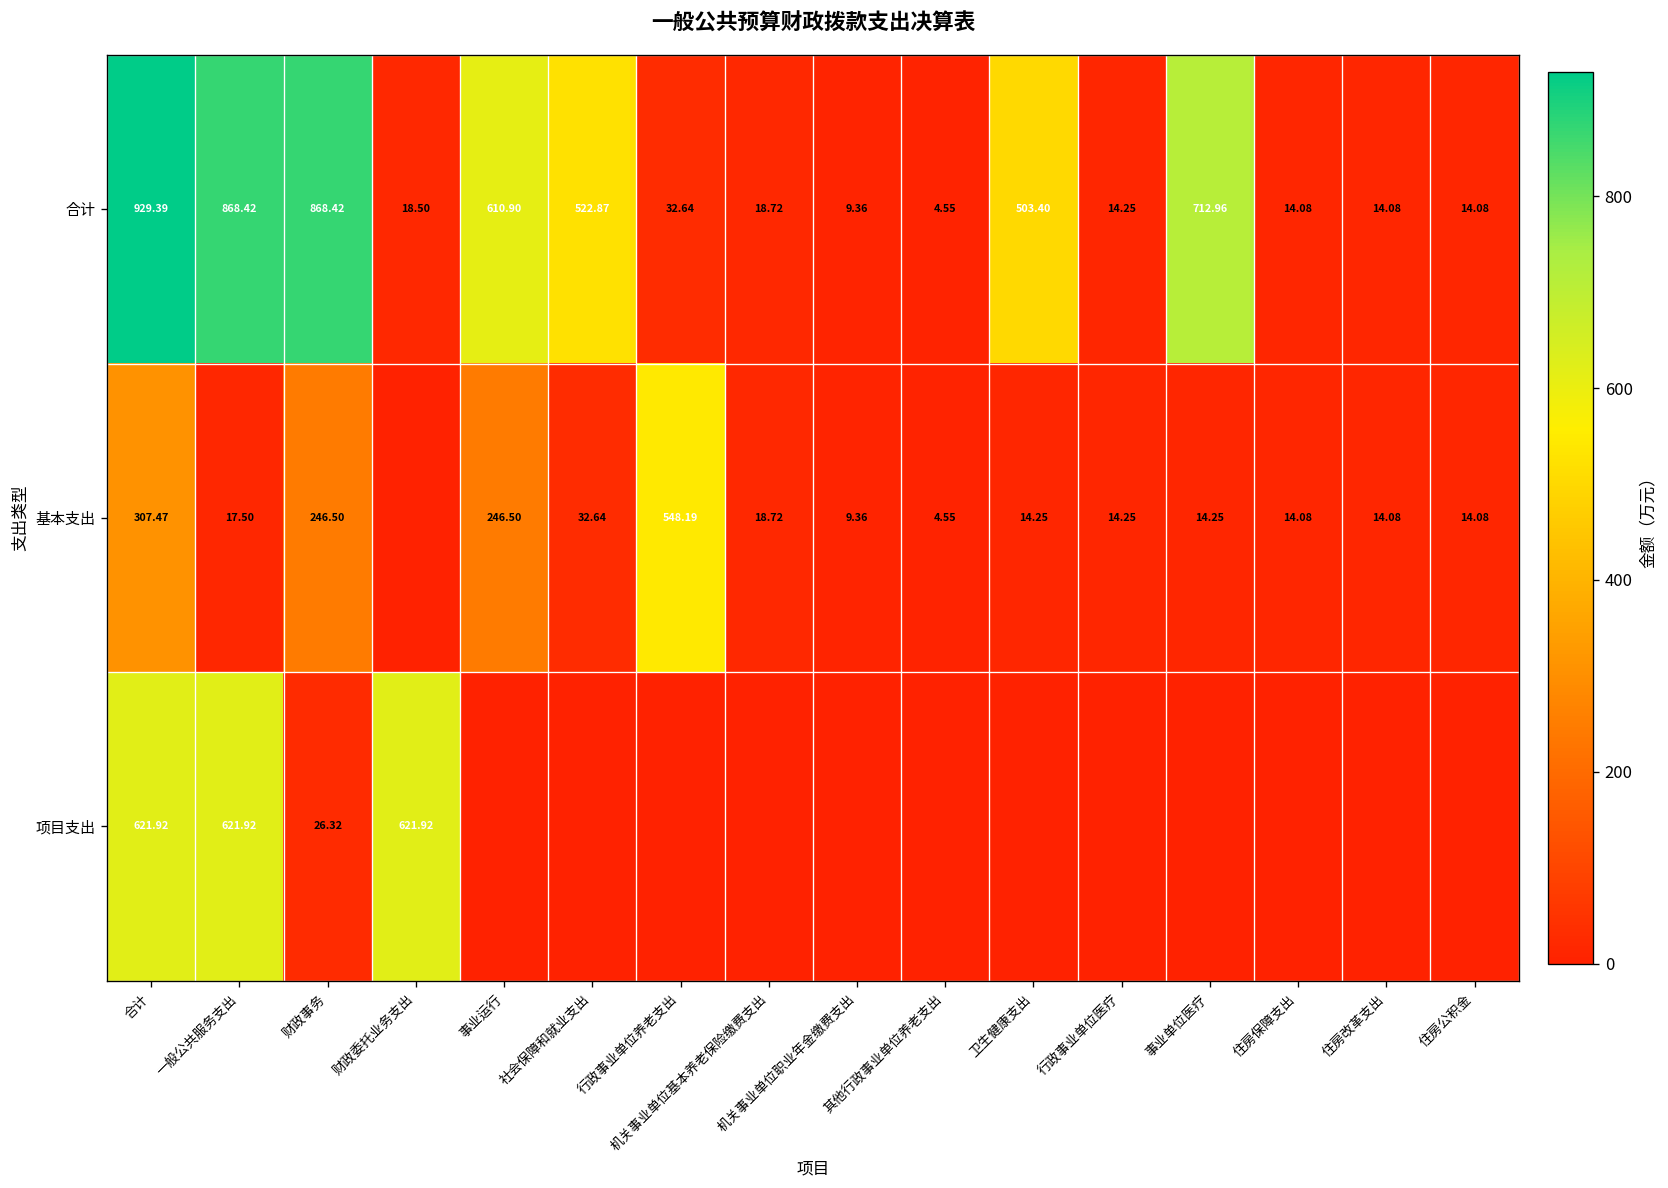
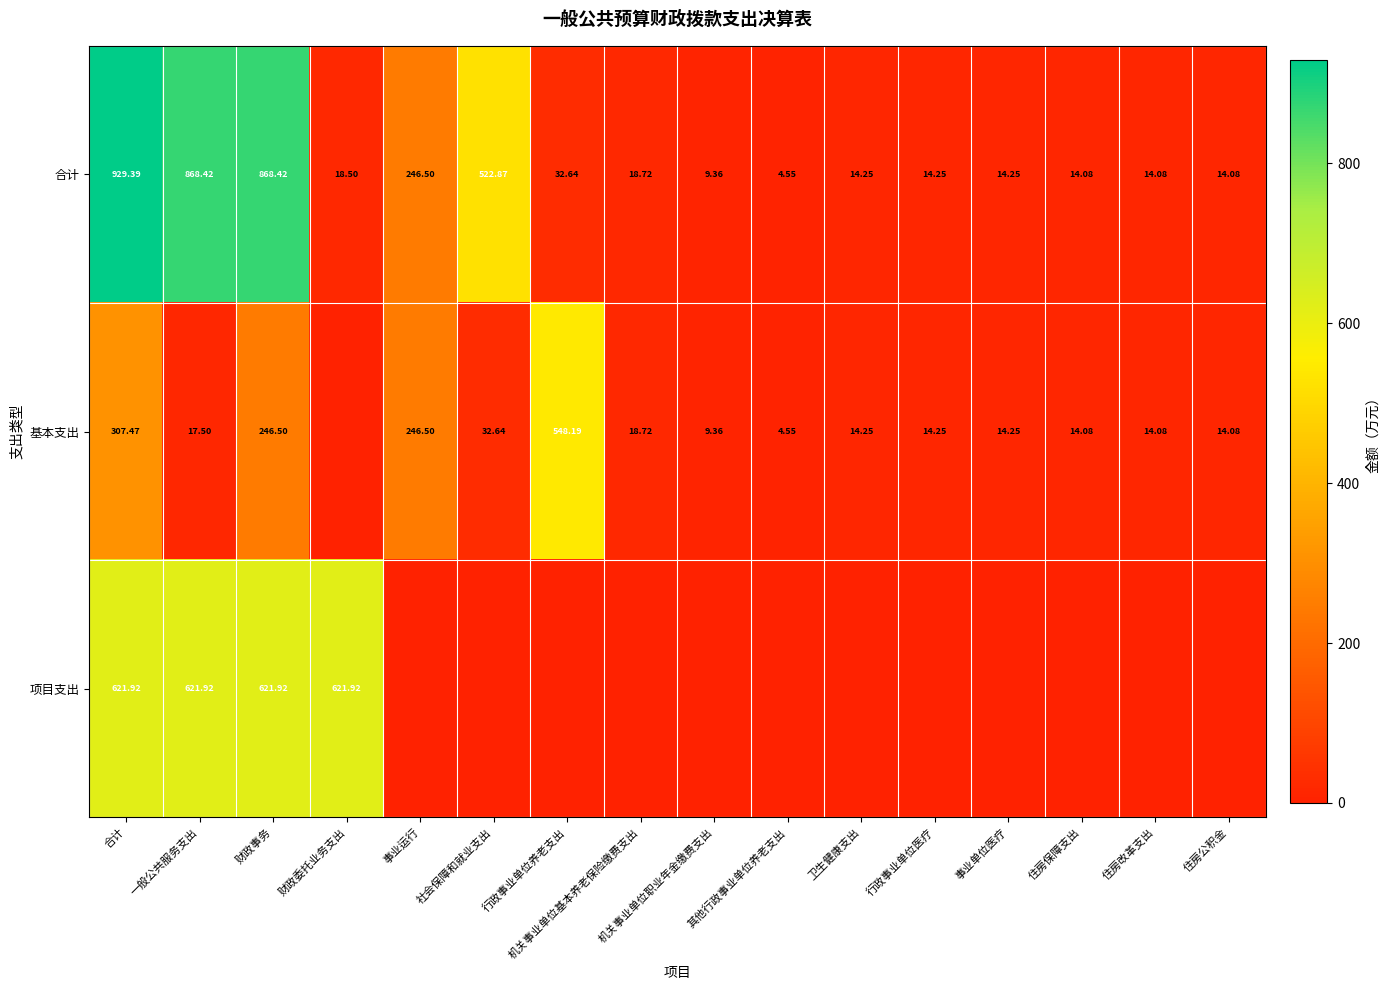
  {
    "合计": {
      "合计": 929.39,
      "一般公共服务支出": 868.42,
      "财政事务": 868.42,
      "财政委托业务支出": 18.50,
-     "事业运行": 610.90,
+     "事业运行": 246.50,
      "社会保障和就业支出": 522.87,
      "行政事业单位养老支出": 32.64,
      "机关事业单位基本养老保险缴费支出": 18.72,
      "机关事业单位职业年金缴费支出": 9.36,
      "其他行政事业单位养老支出": 4.55,
-     "卫生健康支出": 503.40,
+     "卫生健康支出": 14.25,
      "行政事业单位医疗": 14.25,
-     "事业单位医疗": 712.96,
+     "事业单位医疗": 14.25,
      "住房保障支出": 14.08,
      "住房改革支出": 14.08,
      "住房公积金": 14.08
    },
    "基本支出": {
      "合计": 307.47,
      "一般公共服务支出": 17.50,
      "财政事务": 246.50,
      "事业运行": 246.50,
      "社会保障和就业支出": 32.64,
      "行政事业单位养老支出": 548.19,
      "机关事业单位基本养老保险缴费支出": 18.72,
      "机关事业单位职业年金缴费支出": 9.36,
      "其他行政事业单位养老支出": 4.55,
      "卫生健康支出": 14.25,
      "行政事业单位医疗": 14.25,
      "事业单位医疗": 14.25,
      "住房保障支出": 14.08,
      "住房改革支出": 14.08,
      "住房公积金": 14.08
    },
    "项目支出": {
      "合计": 621.92,
      "一般公共服务支出": 621.92,
-     "财政事务": 26.32,
+     "财政事务": 621.92,
      "财政委托业务支出": 621.92
    }
  }
